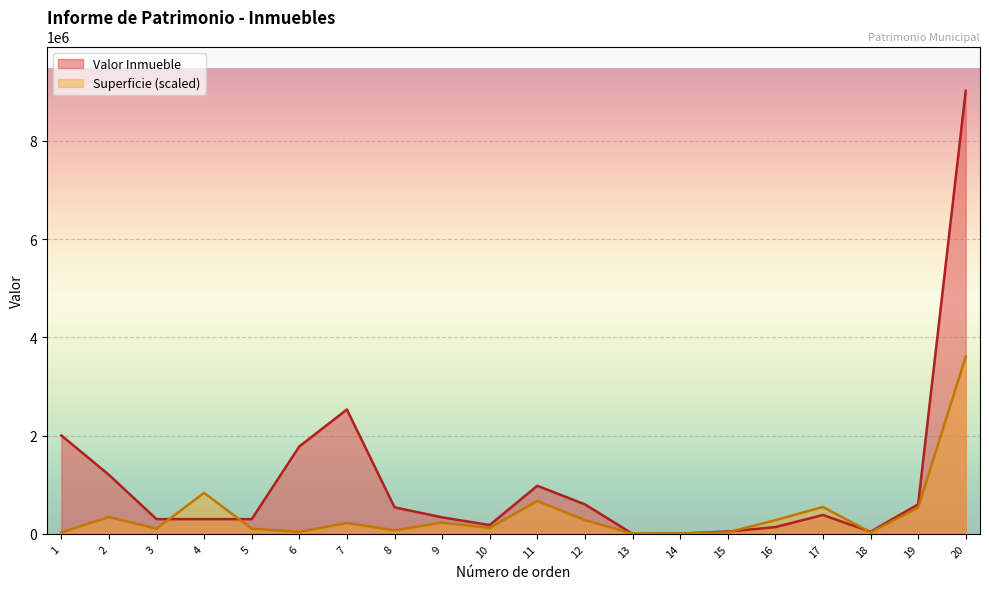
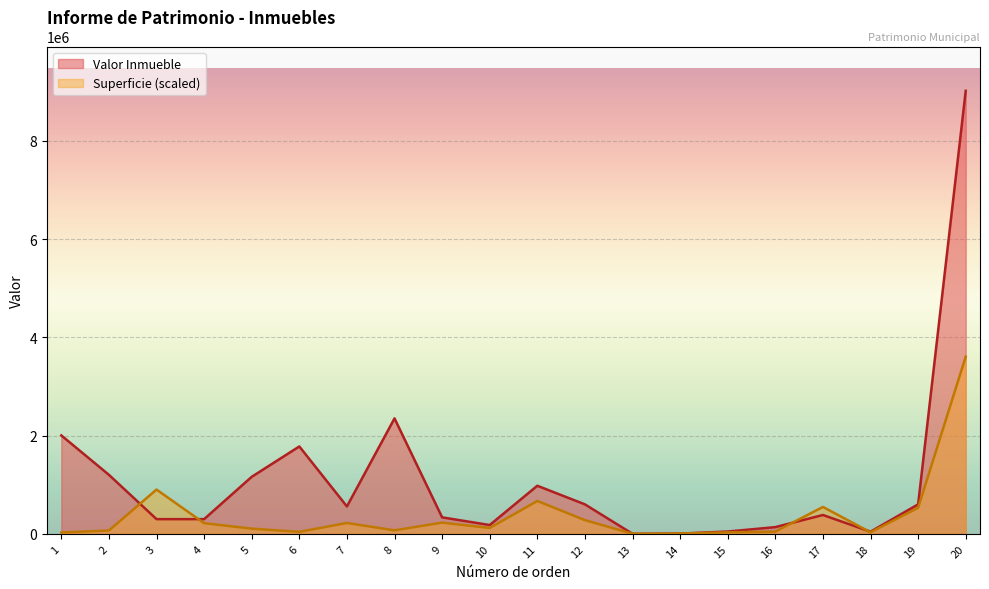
  {
    "Valor Inmueble": {
      "1": 2000000,
      "2": 1200000,
      "3": 300000,
      "4": 300000,
-     "5": 300000,
+     "5": 1200000,
      "6": 1800000,
-     "7": 2500000,
-     "8": 500000,
+     "7": 600000,
+     "8": 2400000,
      "9": 300000,
      "10": 200000,
      "11": 1000000,
      "12": 600000,
      "16": 100000,
      "17": 400000,
      "19": 600000,
      "20": 9000000
    },
    "Superficie (scaled)": {
      "1": 0,
-     "2": 300000,
-     "3": 100000,
-     "4": 800000,
+     "2": 100000,
+     "3": 900000,
+     "4": 200000,
      "5": 100000,
      "6": 0,
      "7": 200000,
      "8": 100000,
      "9": 200000,
      "10": 100000,
      "11": 700000,
      "12": 300000,
-     "16": 300000,
+     "16": 0,
      "17": 500000,
      "19": 500000,
      "20": 3600000
    }
  }
